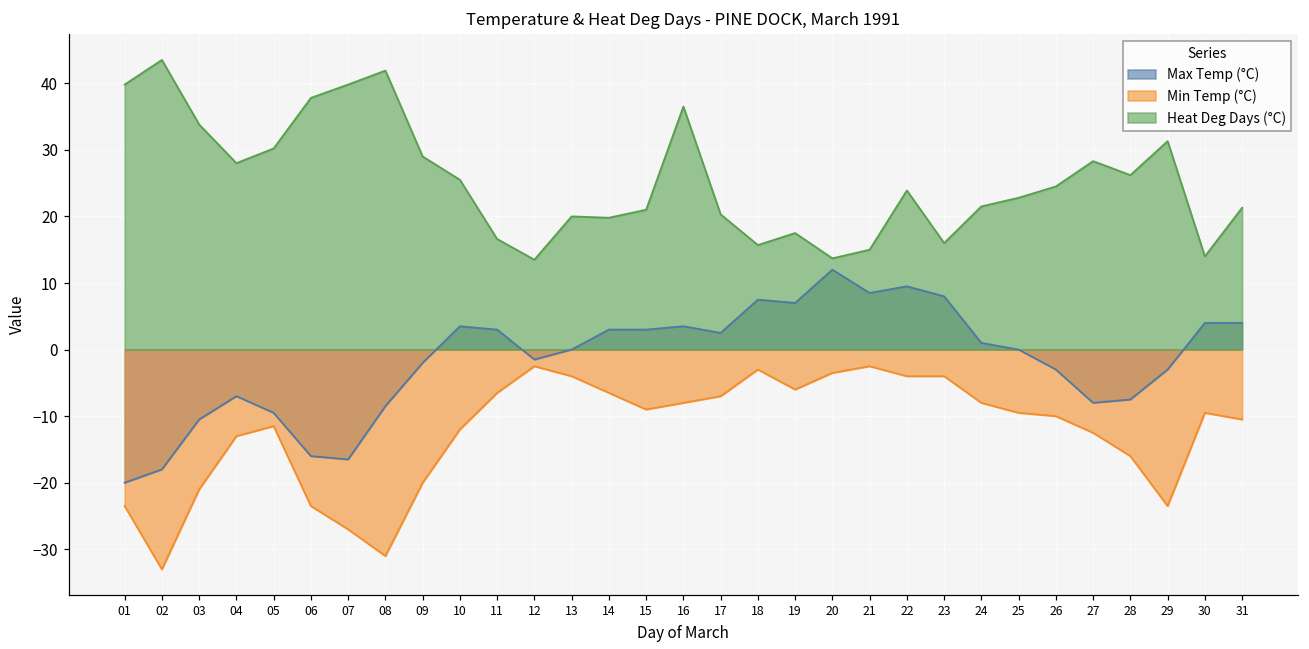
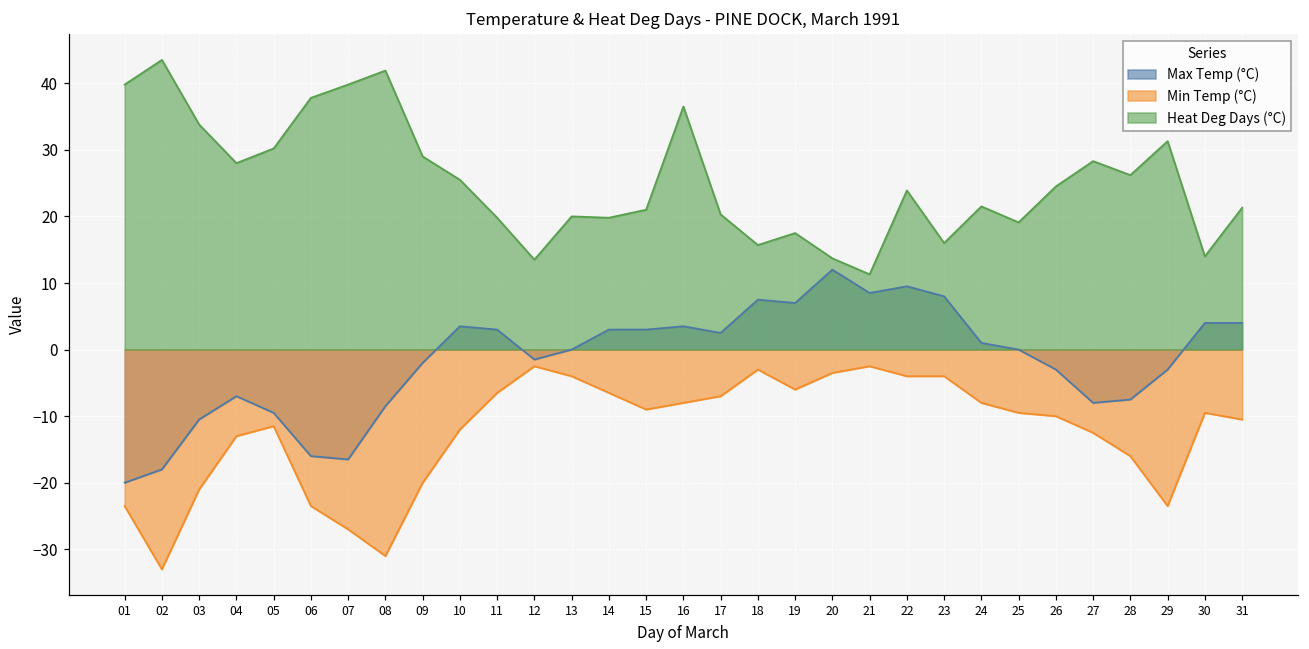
  {
    "Heat Deg Days (°C)": {
      "01": 40,
      "02": 44,
      "03": 34,
      "04": 28,
      "05": 30,
      "06": 38,
      "07": 40,
      "08": 42,
      "09": 29,
      "10": 26,
-     "11": 17,
+     "11": 20,
      "12": 14,
      "13": 20,
      "14": 20,
      "15": 21,
      "16": 37,
      "17": 20,
      "18": 16,
      "19": 18,
      "20": 14,
-     "21": 15,
+     "21": 11,
      "22": 24,
      "23": 16,
      "24": 22,
-     "25": 23,
+     "25": 19,
      "26": 25,
      "27": 28,
      "28": 26,
      "29": 31,
      "30": 14,
      "31": 21
    }
  }
